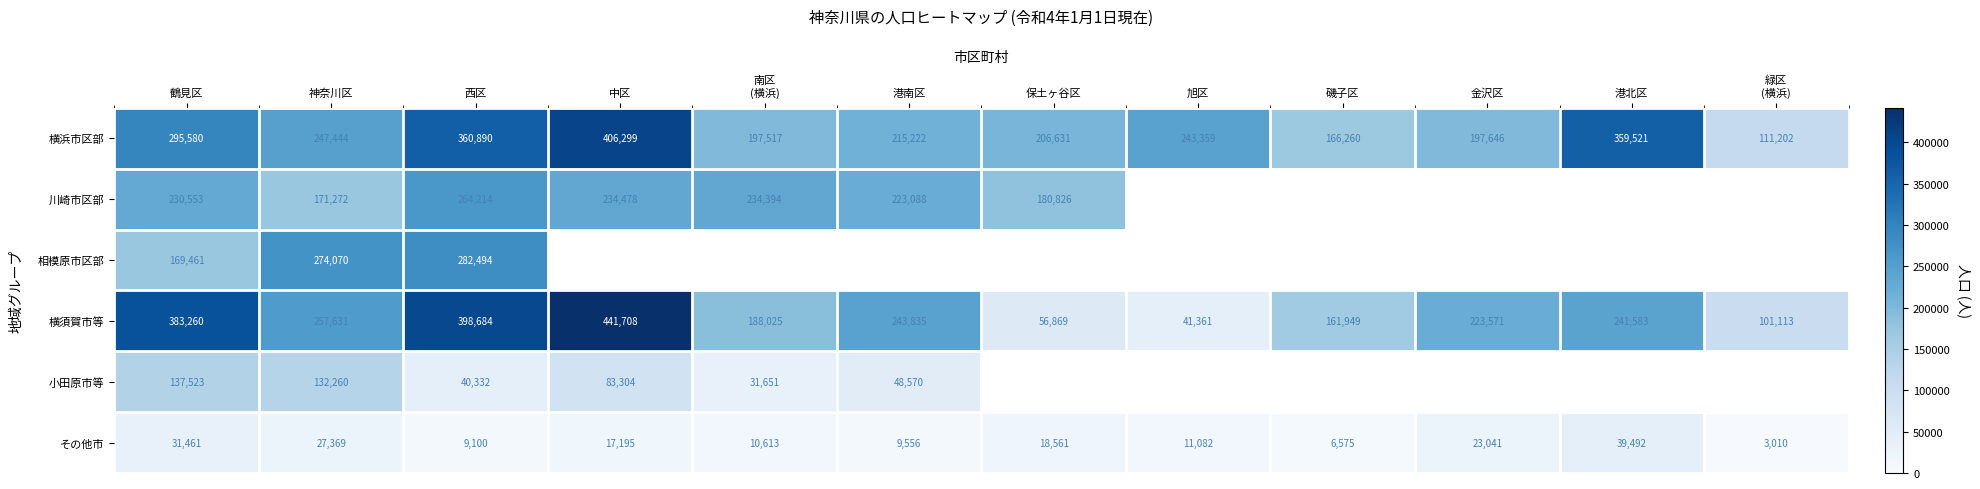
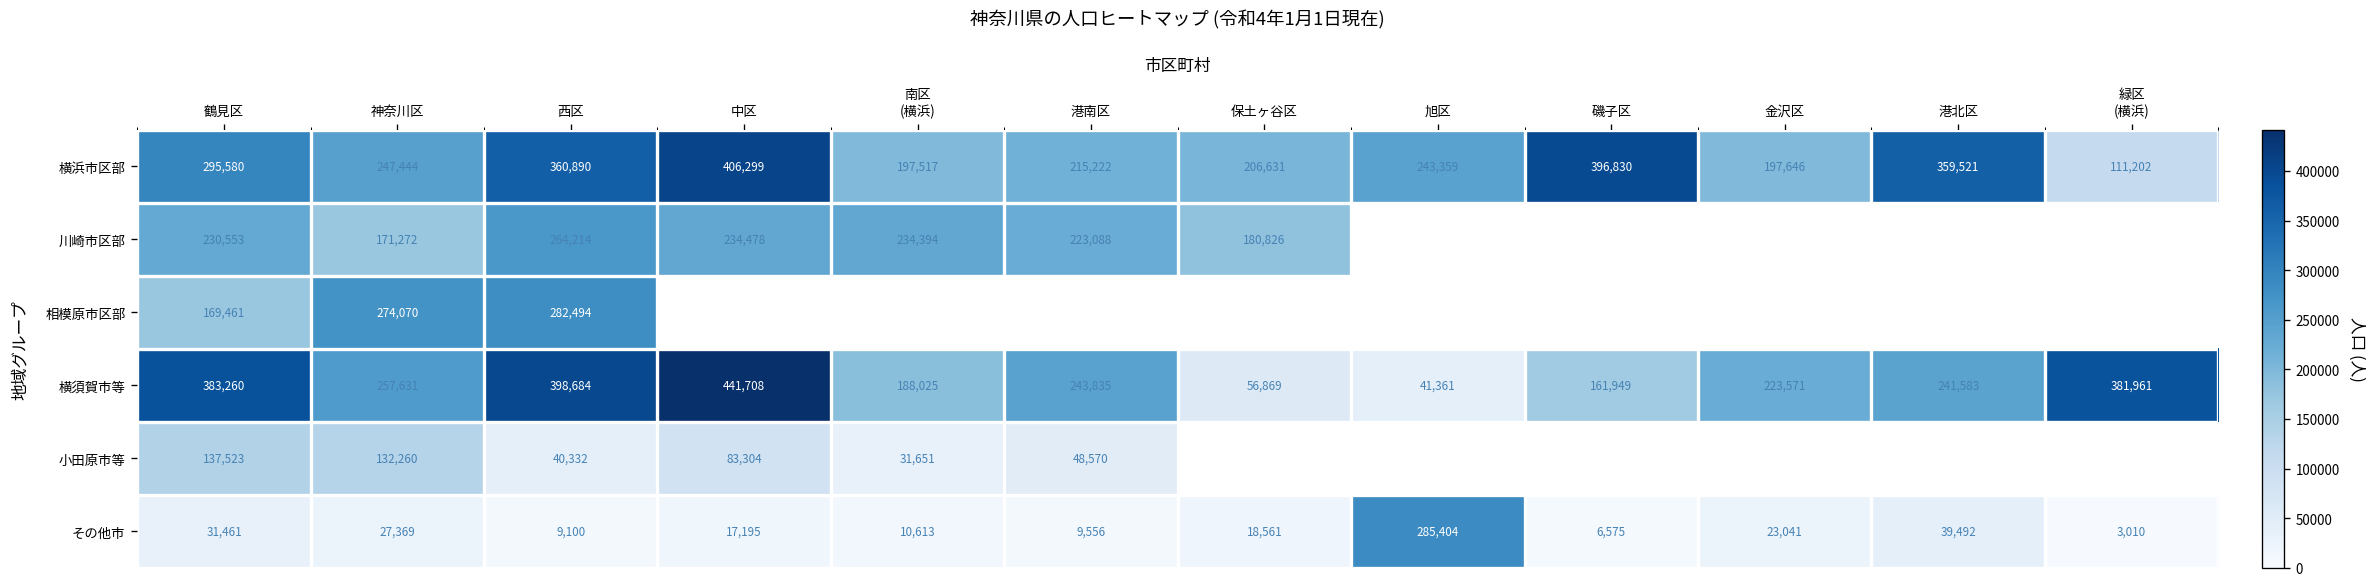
  {
    "横浜市区部": {
      "鶴見区": "295,580",
      "西区": "360,890",
      "中区": "406,299",
      "南区 (横浜)": "197,517",
      "保土ヶ谷区": "206,631",
-     "磯子区": "166,260",
+     "磯子区": "396,830",
      "金沢区": "197,646",
      "港北区": "359,521",
      "緑区 (横浜)": "111,202"
    },
    "川崎市区部": {
      "神奈川区": "171,272",
      "保土ヶ谷区": "180,826"
    },
    "相模原市区部": {
      "鶴見区": "169,461",
      "神奈川区": "274,070",
      "西区": "282,494"
    },
    "横須賀市等": {
      "鶴見区": "383,260",
      "西区": "398,684",
      "中区": "441,708",
      "南区 (横浜)": "188,025",
      "保土ヶ谷区": "56,869",
      "旭区": "41,361",
      "磯子区": "161,949",
-     "緑区 (横浜)": "101,113"
+     "緑区 (横浜)": "381,961"
    },
    "小田原市等": {
      "鶴見区": "137,523",
      "神奈川区": "132,260",
      "西区": "40,332",
      "中区": "83,304",
      "南区 (横浜)": "31,651",
      "港南区": "48,570"
    },
    "その他市": {
      "鶴見区": "31,461",
      "神奈川区": "27,369",
      "西区": "9,100",
      "中区": "17,195",
      "南区 (横浜)": "10,613",
      "港南区": "9,556",
      "保土ヶ谷区": "18,561",
-     "旭区": "11,082",
+     "旭区": "285,404",
      "磯子区": "6,575",
      "金沢区": "23,041",
      "港北区": "39,492",
      "緑区 (横浜)": "3,010"
    }
  }
